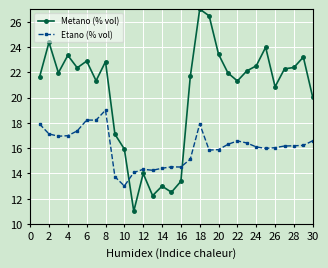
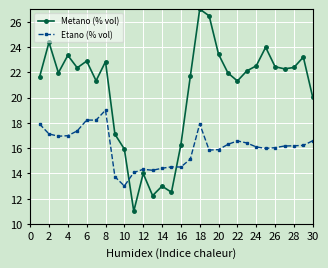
  {
    "Metano (% vol)": {
      "4": 23.3,
      "6": 22.9,
      "8": 22.8,
      "10": 15.9,
      "12": 14.0,
      "14": 13.0,
-     "16": 13.4,
+     "16": 16.3,
      "18": 27.0,
      "20": 23.4,
      "22": 21.3,
      "24": 22.5,
-     "26": 20.9,
+     "26": 22.4,
      "28": 22.4,
      "30": 20.0
    },
    "Etano (% vol)": {
      "2": 17.1,
      "4": 17.0,
      "6": 18.2,
      "8": 19.0,
      "10": 13.0,
      "12": 14.3,
      "14": 14.4,
      "16": 14.5,
      "18": 17.9,
      "20": 15.9,
      "22": 16.6,
      "24": 16.1,
      "26": 16.0,
      "28": 16.2,
      "30": 16.6
    }
  }
